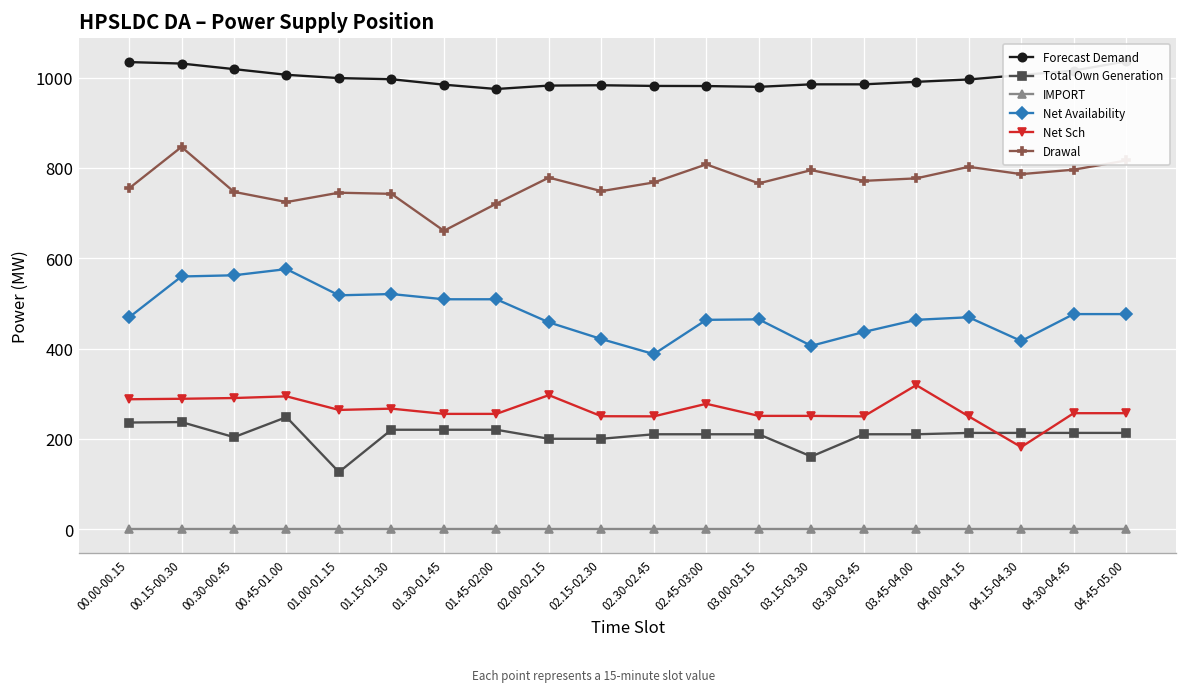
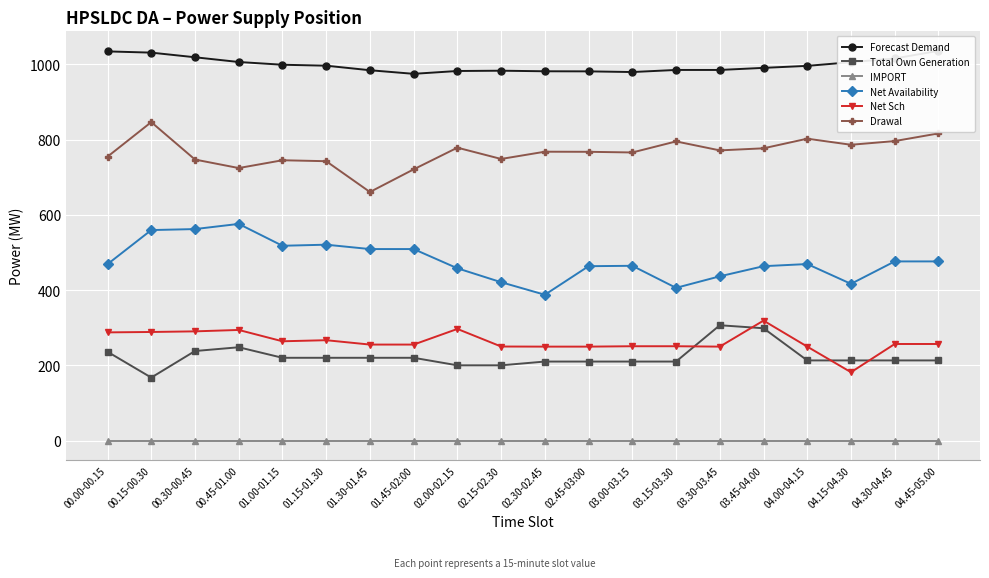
  {
    "Forecast Demand": {
      "00.00-00.15": 1030,
      "00.15-00.30": 1030,
      "00.30-00.45": 1020,
      "00.45-01.00": 1010,
      "01.00-01.15": 1000,
      "01.15-01.30": 1000,
      "01.30-01.45": 980,
      "01.45-02:00": 980,
      "02.00-02.15": 980,
      "02.15-02.30": 980,
      "02.30-02.45": 980,
      "02.45-03:00": 980,
      "03.00-03.15": 980,
      "03.15-03.30": 990,
      "03.30-03.45": 990,
      "03.45-04.00": 990,
      "04.00-04.15": 1000
    },
    "Total Own Generation": {
      "00.00-00.15": 240,
-     "00.15-00.30": 240,
-     "00.30-00.45": 200,
+     "00.15-00.30": 170,
+     "00.30-00.45": 240,
      "00.45-01.00": 250,
-     "01.00-01.15": 130,
+     "01.00-01.15": 220,
      "01.15-01.30": 220,
      "01.30-01.45": 220,
      "01.45-02:00": 220,
      "02.00-02.15": 200,
      "02.15-02.30": 200,
      "02.30-02.45": 210,
      "02.45-03:00": 210,
      "03.00-03.15": 210,
-     "03.15-03.30": 160,
-     "03.30-03.45": 210,
-     "03.45-04.00": 210,
+     "03.15-03.30": 210,
+     "03.30-03.45": 310,
+     "03.45-04.00": 300,
      "04.00-04.15": 210,
      "04.15-04.30": 210,
      "04.30-04.45": 210,
      "04.45-05.00": 210
    },
    "IMPORT": {
      "00.00-00.15": 0,
      "00.15-00.30": 0,
      "00.30-00.45": 0,
      "00.45-01.00": 0,
      "01.00-01.15": 0,
      "01.15-01.30": 0,
      "01.30-01.45": 0,
      "01.45-02:00": 0,
      "02.00-02.15": 0,
      "02.15-02.30": 0,
      "02.30-02.45": 0,
      "02.45-03:00": 0,
      "03.00-03.15": 0,
      "03.15-03.30": 0,
      "03.30-03.45": 0,
      "03.45-04.00": 0,
      "04.00-04.15": 0,
      "04.15-04.30": 0,
      "04.30-04.45": 0,
      "04.45-05.00": 0
    },
    "Net Availability": {
      "00.00-00.15": 470,
      "00.15-00.30": 560,
      "00.30-00.45": 560,
      "00.45-01.00": 580,
      "01.00-01.15": 520,
      "01.15-01.30": 520,
      "01.30-01.45": 510,
      "01.45-02:00": 510,
      "02.00-02.15": 460,
      "02.15-02.30": 420,
      "02.30-02.45": 390,
      "02.45-03:00": 460,
      "03.00-03.15": 460,
      "03.15-03.30": 410,
      "03.30-03.45": 440,
      "03.45-04.00": 460,
      "04.00-04.15": 470,
      "04.15-04.30": 420,
      "04.30-04.45": 480,
      "04.45-05.00": 480
    },
    "Net Sch": {
      "00.00-00.15": 290,
      "00.15-00.30": 290,
      "00.30-00.45": 290,
      "00.45-01.00": 290,
      "01.00-01.15": 260,
      "01.15-01.30": 270,
      "01.30-01.45": 260,
      "01.45-02:00": 260,
      "02.00-02.15": 300,
      "02.15-02.30": 250,
      "02.30-02.45": 250,
-     "02.45-03:00": 280,
+     "02.45-03:00": 250,
      "03.00-03.15": 250,
      "03.15-03.30": 250,
      "03.30-03.45": 250,
      "03.45-04.00": 320,
      "04.00-04.15": 250,
      "04.15-04.30": 180,
      "04.30-04.45": 260,
      "04.45-05.00": 260
    },
    "Drawal": {
      "00.00-00.15": 750,
      "00.15-00.30": 850,
      "00.30-00.45": 750,
      "00.45-01.00": 720,
      "01.00-01.15": 750,
      "01.15-01.30": 740,
      "01.30-01.45": 660,
      "01.45-02:00": 720,
      "02.00-02.15": 780,
      "02.15-02.30": 750,
      "02.30-02.45": 770,
-     "02.45-03:00": 810,
+     "02.45-03:00": 770,
      "03.00-03.15": 770,
      "03.15-03.30": 800,
      "03.30-03.45": 770,
      "03.45-04.00": 780,
      "04.00-04.15": 800,
      "04.15-04.30": 790,
      "04.30-04.45": 800,
      "04.45-05.00": 820
    }
  }
